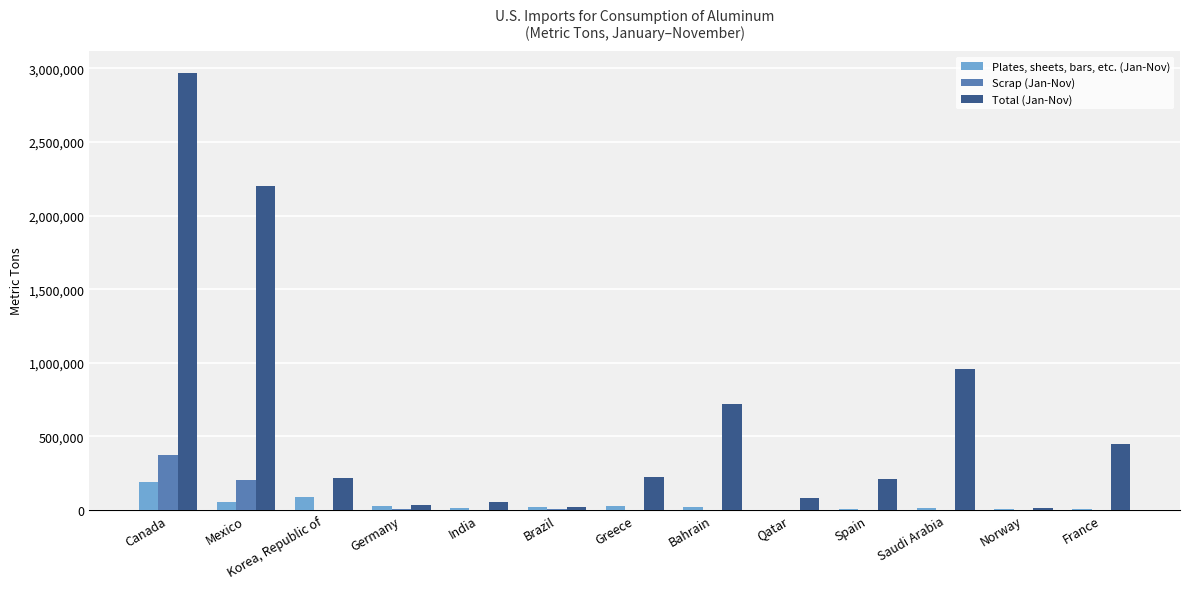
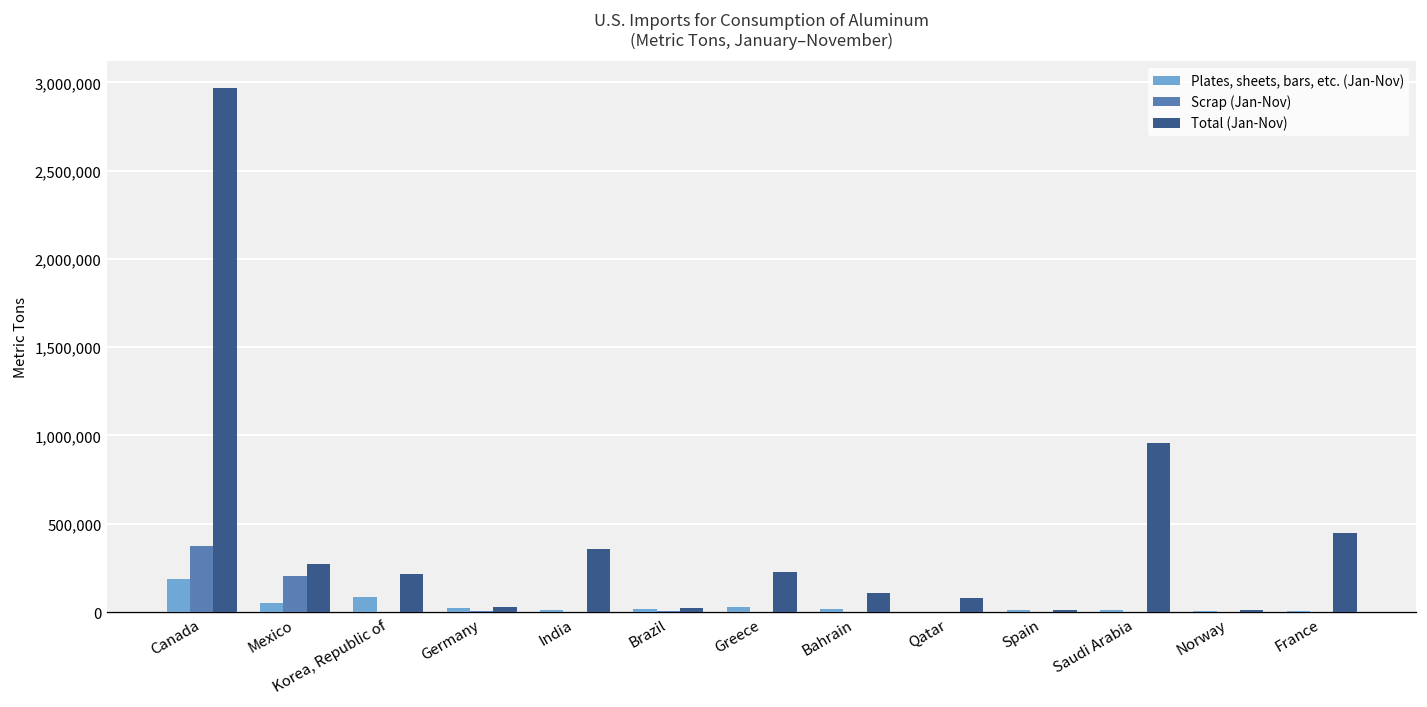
  {
    "Total (Jan-Nov)": {
      "Canada": "2,970,000",
-     "Mexico": "2,200,000",
+     "Mexico": "270,000",
      "Korea, Republic of": "220,000",
      "Germany": "30,000",
-     "India": "50,000",
+     "India": "360,000",
      "Brazil": "20,000",
      "Greece": "220,000",
-     "Bahrain": "720,000",
+     "Bahrain": "110,000",
      "Qatar": "80,000",
-     "Spain": "210,000",
+     "Spain": "10,000",
      "Saudi Arabia": "960,000",
      "France": "450,000"
    }
  }
